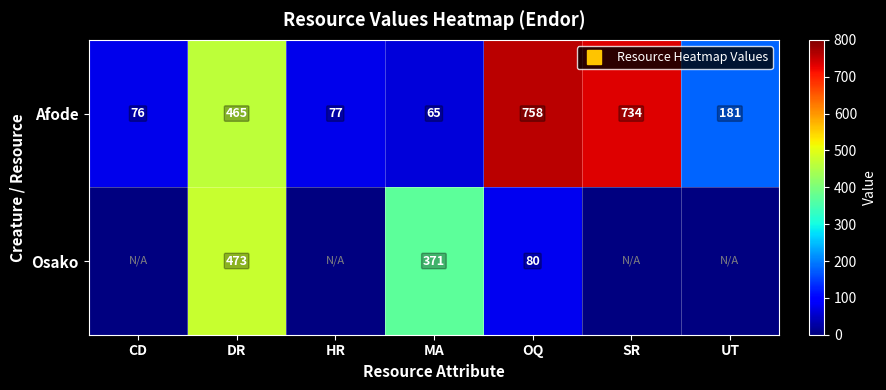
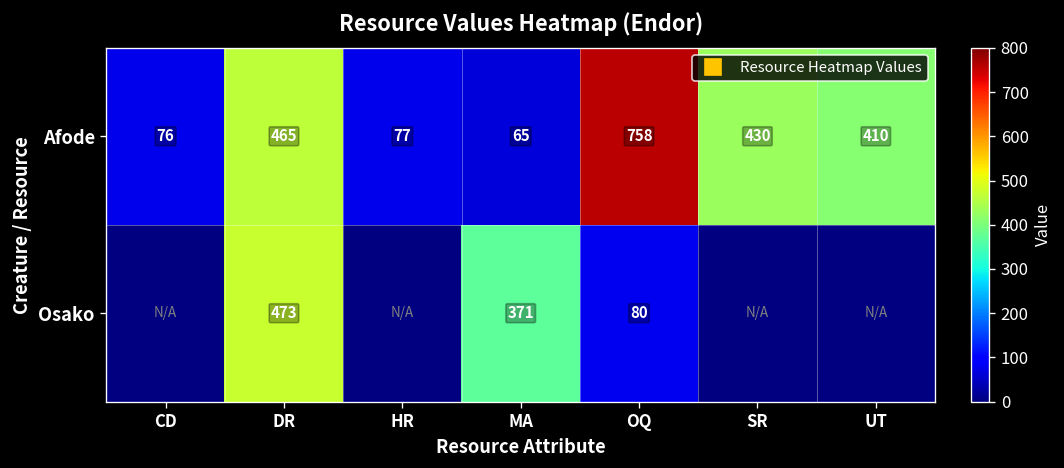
  {
    "Afode": {
-     "SR": 734,
-     "UT": 181
+     "SR": 430,
+     "UT": 410
    }
  }
